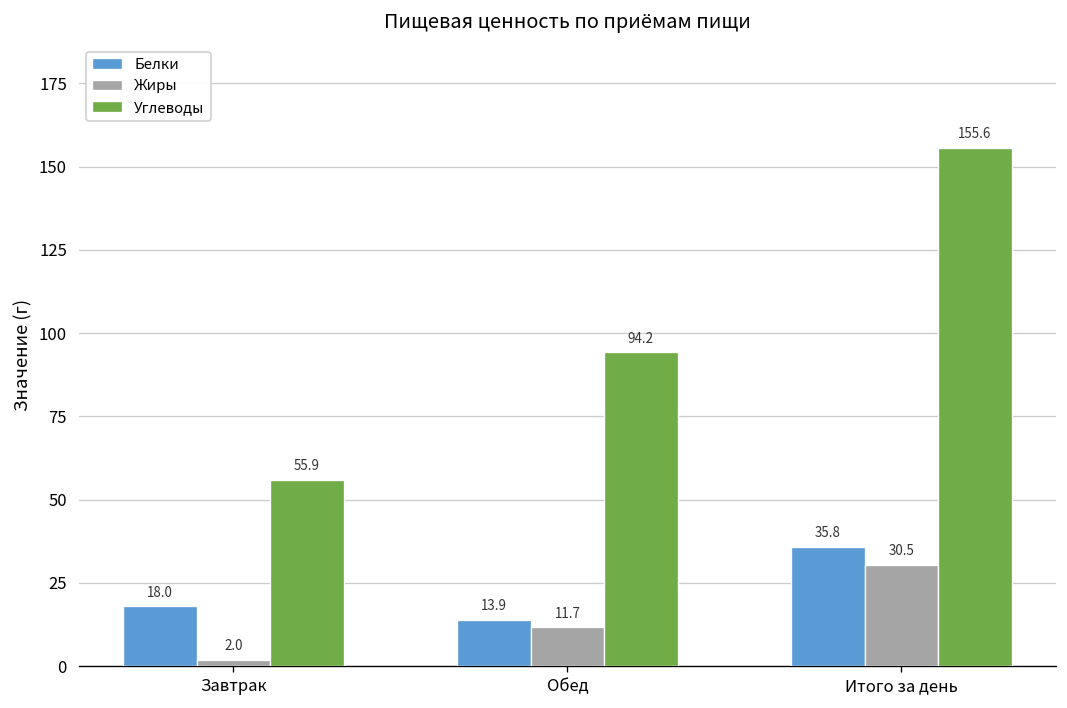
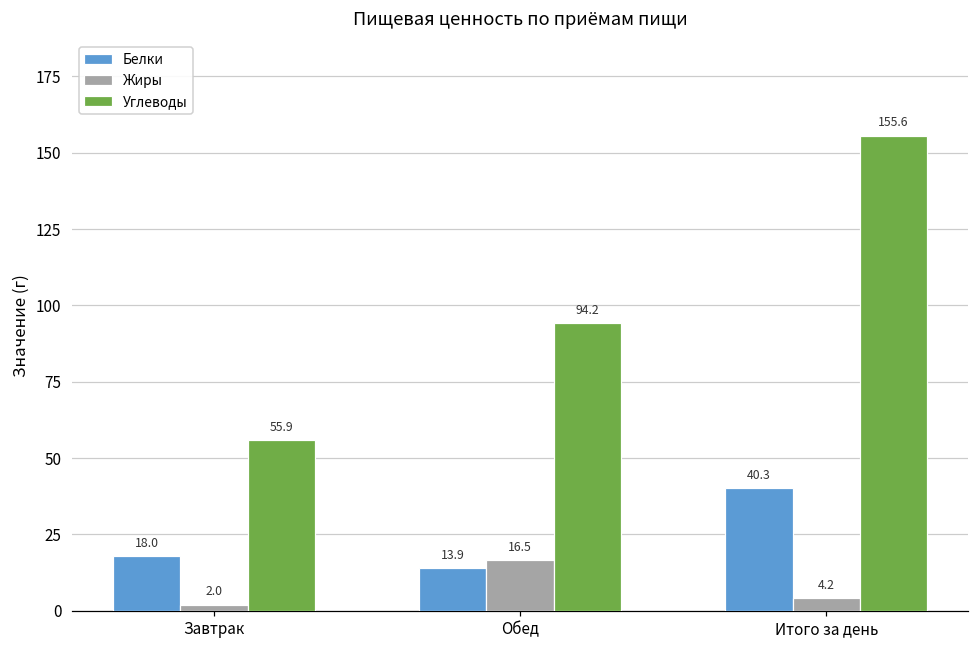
  {
    "Белки": {
      "Завтрак": 18.0,
      "Обед": 13.9,
-     "Итого за день": 35.8
+     "Итого за день": 40.3
    },
    "Жиры": {
      "Завтрак": 2.0,
-     "Обед": 11.7,
-     "Итого за день": 30.5
+     "Обед": 16.5,
+     "Итого за день": 4.2
    },
    "Углеводы": {
      "Завтрак": 55.9,
      "Обед": 94.2,
      "Итого за день": 155.6
    }
  }
